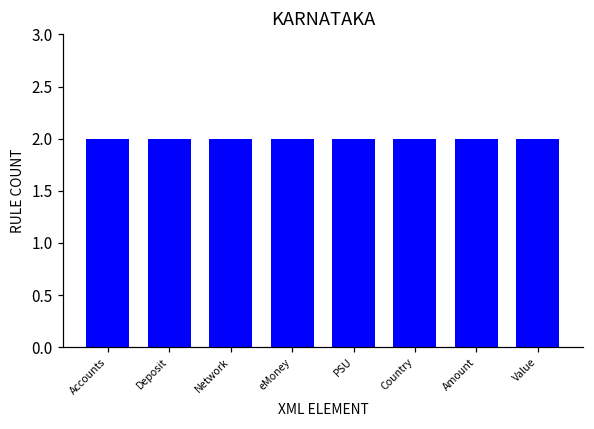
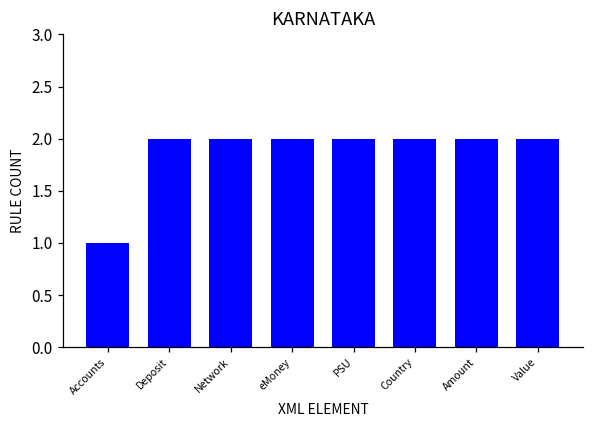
  {
-   "Accounts": 2,
+   "Accounts": 1,
    "Deposit": 2,
    "Network": 2,
    "eMoney": 2,
    "PSU": 2,
    "Country": 2,
    "Amount": 2,
    "Value": 2
  }
